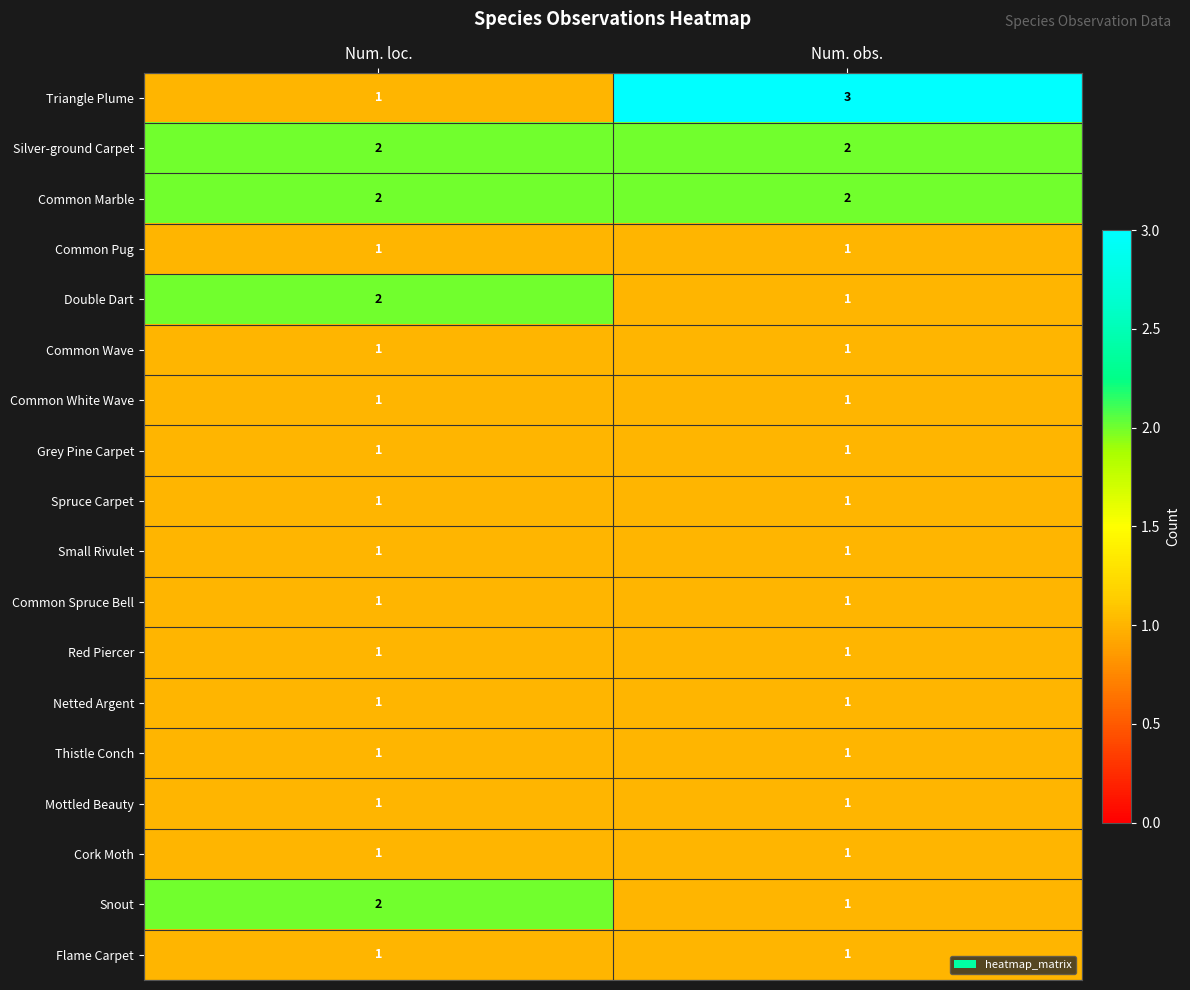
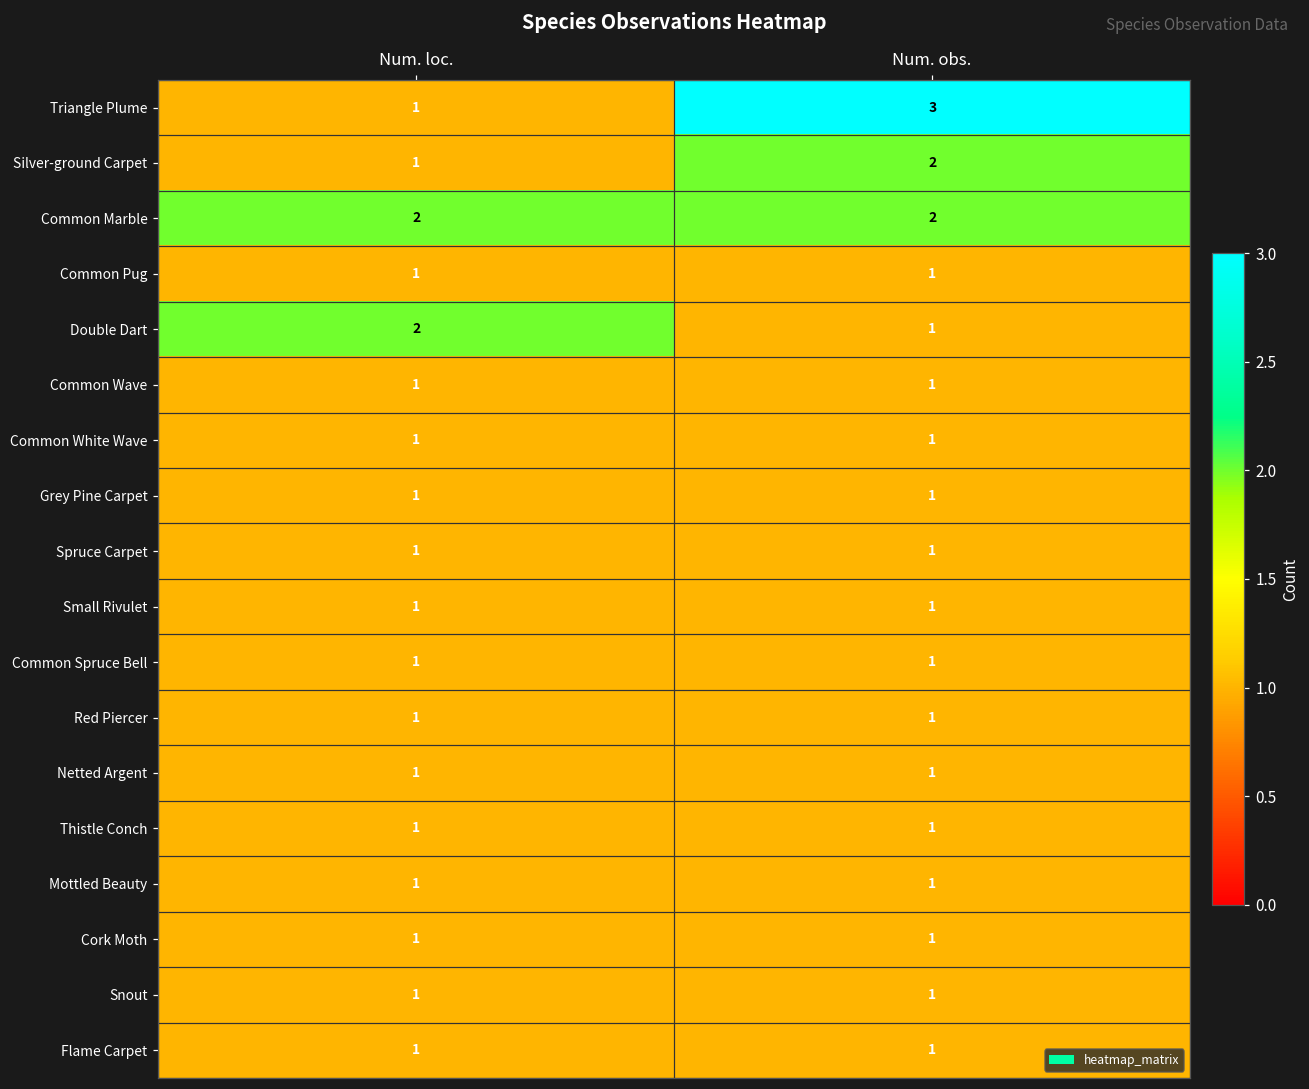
  {
    "Triangle Plume": {
      "Num. loc.": 1,
      "Num. obs.": 3
    },
    "Silver-ground Carpet": {
-     "Num. loc.": 2,
+     "Num. loc.": 1,
      "Num. obs.": 2
    },
    "Common Marble": {
      "Num. loc.": 2,
      "Num. obs.": 2
    },
    "Common Pug": {
      "Num. loc.": 1,
      "Num. obs.": 1
    },
    "Double Dart": {
      "Num. loc.": 2,
      "Num. obs.": 1
    },
    "Common Wave": {
      "Num. loc.": 1,
      "Num. obs.": 1
    },
    "Common White Wave": {
      "Num. loc.": 1,
      "Num. obs.": 1
    },
    "Grey Pine Carpet": {
      "Num. loc.": 1,
      "Num. obs.": 1
    },
    "Spruce Carpet": {
      "Num. loc.": 1,
      "Num. obs.": 1
    },
    "Small Rivulet": {
      "Num. loc.": 1,
      "Num. obs.": 1
    },
    "Common Spruce Bell": {
      "Num. loc.": 1,
      "Num. obs.": 1
    },
    "Red Piercer": {
      "Num. loc.": 1,
      "Num. obs.": 1
    },
    "Netted Argent": {
      "Num. loc.": 1,
      "Num. obs.": 1
    },
    "Thistle Conch": {
      "Num. loc.": 1,
      "Num. obs.": 1
    },
    "Mottled Beauty": {
      "Num. loc.": 1,
      "Num. obs.": 1
    },
    "Cork Moth": {
      "Num. loc.": 1,
      "Num. obs.": 1
    },
    "Snout": {
-     "Num. loc.": 2,
+     "Num. loc.": 1,
      "Num. obs.": 1
    },
    "Flame Carpet": {
      "Num. loc.": 1,
      "Num. obs.": 1
    }
  }
